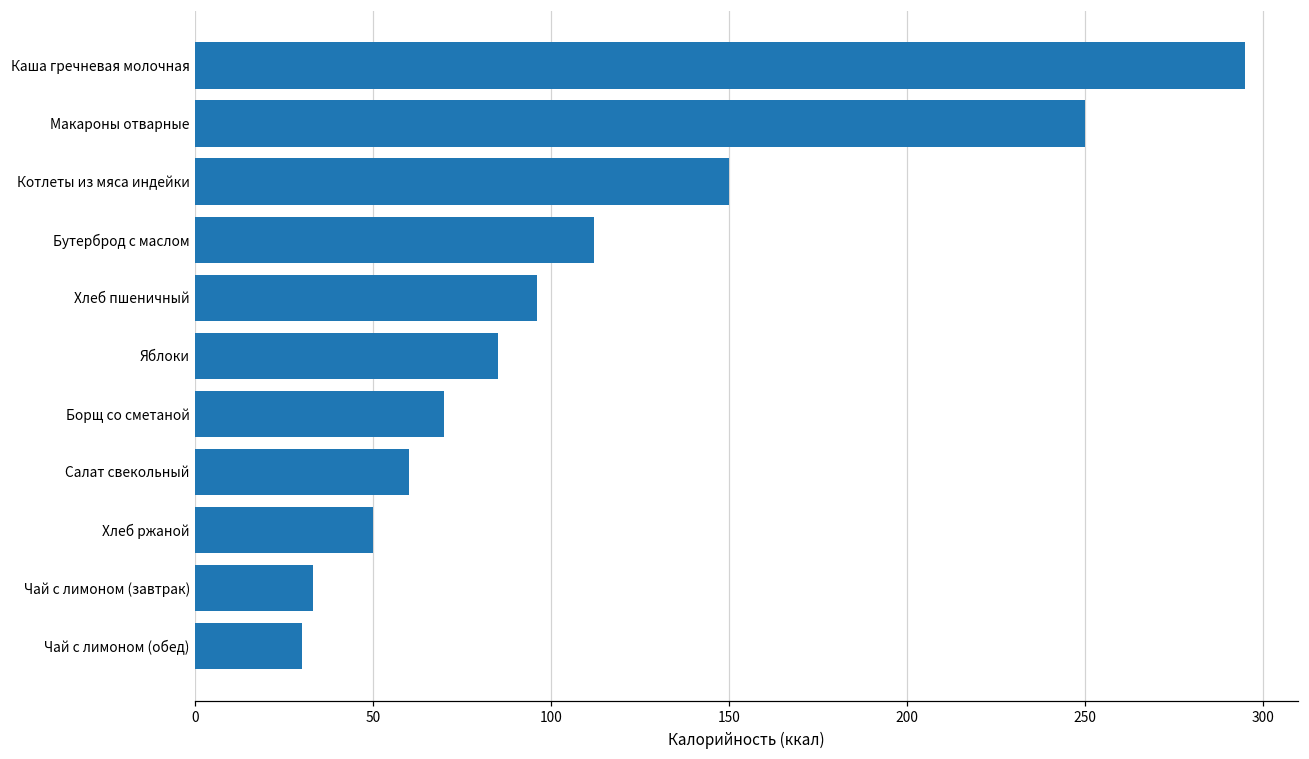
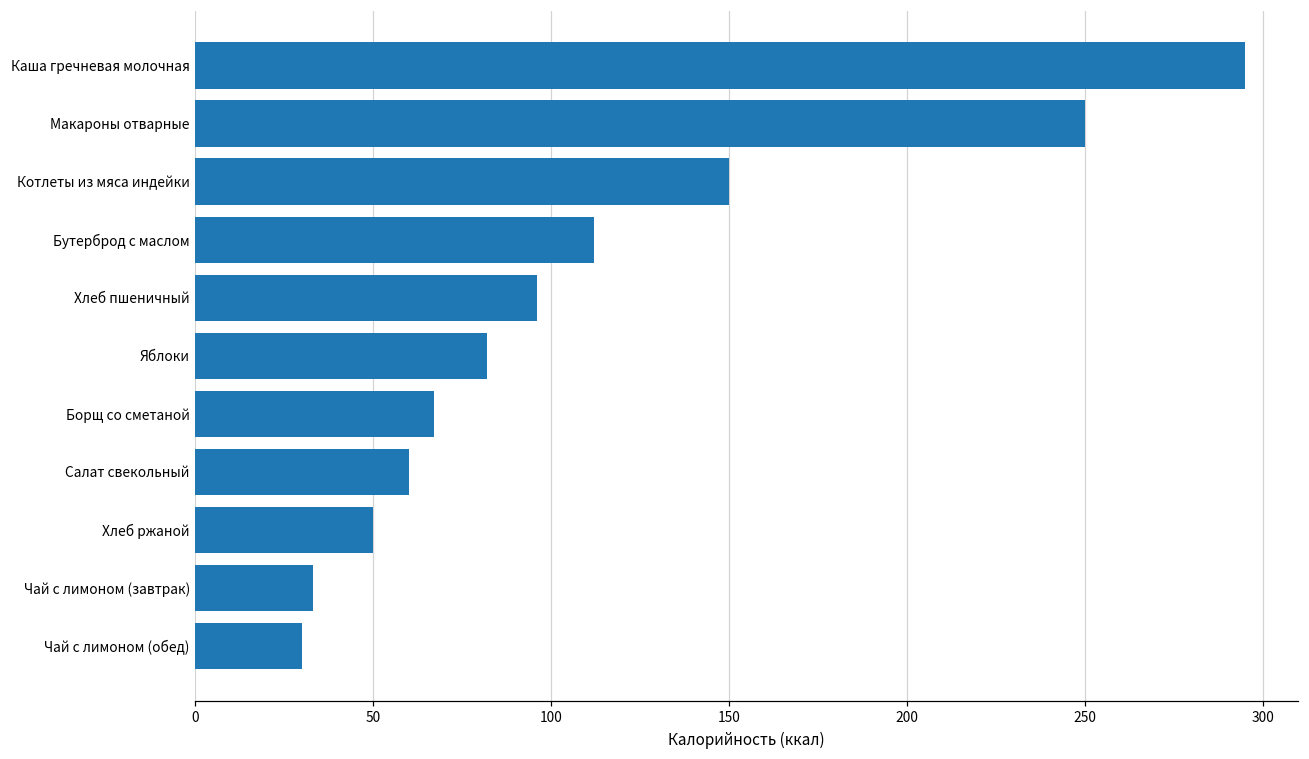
  {
    "Каша гречневая молочная": 295,
    "Макароны отварные": 250,
    "Котлеты из мяса индейки": 150,
    "Бутерброд с маслом": 112,
    "Хлеб пшеничный": 96,
-   "Яблоки": 85,
-   "Борщ со сметаной": 70,
+   "Яблоки": 82,
+   "Борщ со сметаной": 67,
    "Салат свекольный": 60,
    "Хлеб ржаной": 50,
    "Чай с лимоном (завтрак)": 33,
    "Чай с лимоном (обед)": 30
  }
